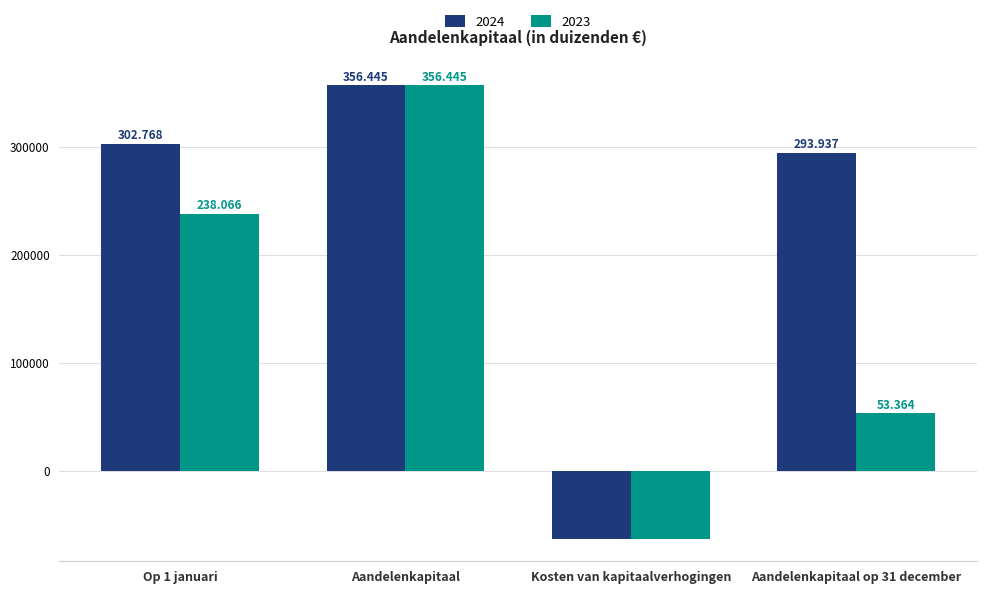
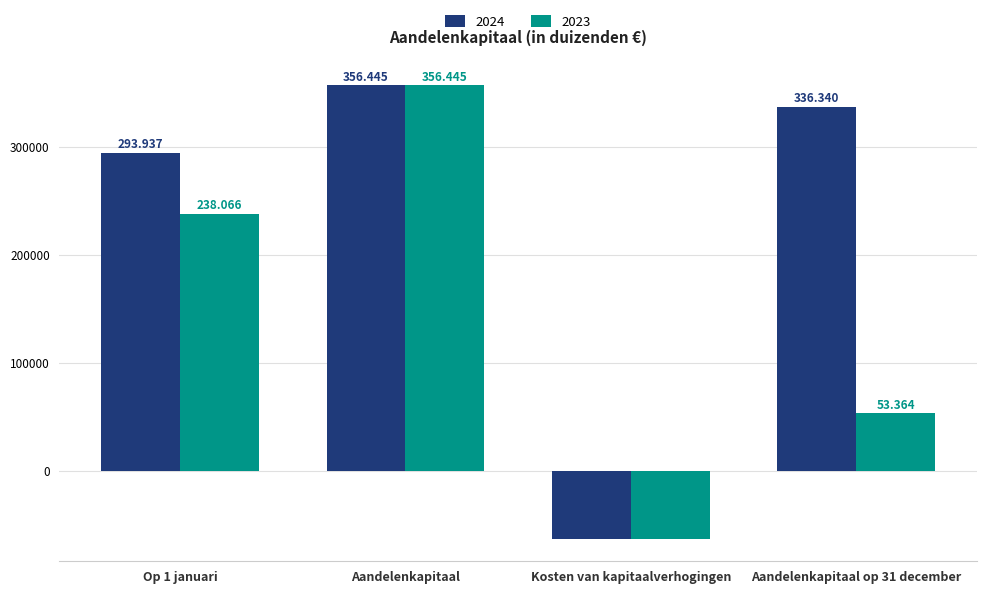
  {
    "2024": {
-     "Op 1 januari": 302.768,
-     "Aandelenkapitaal op 31 december": 293.937
+     "Op 1 januari": 293.937,
+     "Aandelenkapitaal op 31 december": 336.340
    },
    "2023": {
      "Kosten van kapitaalverhogingen": -63000
    }
  }
